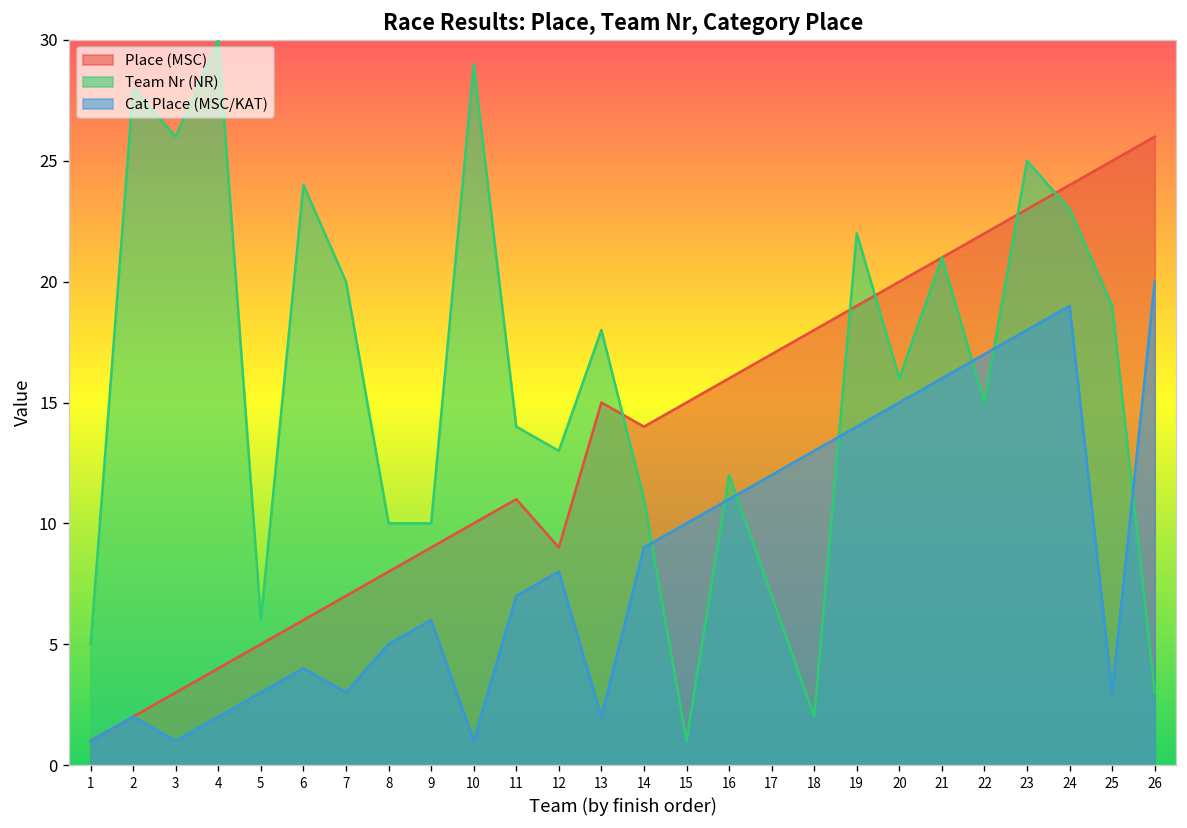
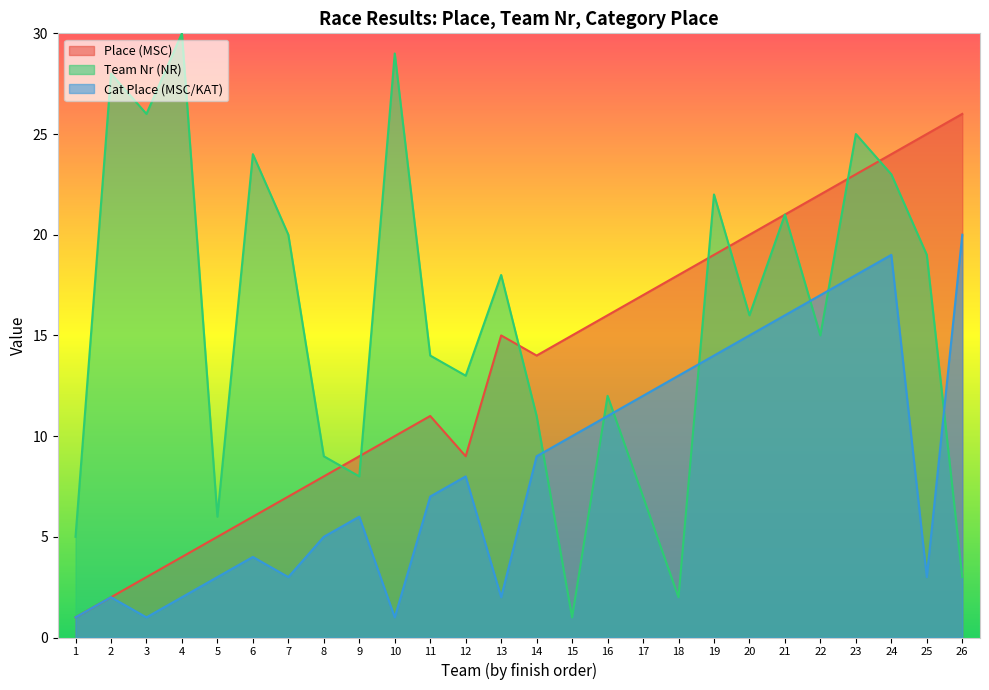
  {
    "Place (MSC)": {
      "3": 3,
      "4": 4,
      "5": 5,
      "6": 6,
      "7": 7,
      "8": 8,
      "9": 9,
      "10": 10,
      "11": 11,
      "12": 9,
      "13": 15,
      "14": 14,
      "15": 15,
      "16": 16,
      "17": 17,
      "18": 18,
      "19": 19,
      "20": 20,
      "22": 22,
      "23": 23,
      "24": 24,
      "25": 25,
      "26": 26
    },
    "Team Nr (NR)": {
      "1": 5,
      "3": 26,
      "4": 30,
      "5": 6,
      "6": 24,
      "7": 20,
-     "8": 10,
-     "9": 10,
+     "8": 9,
+     "9": 8,
      "10": 29,
      "11": 14,
      "12": 13,
      "13": 18,
      "14": 11,
      "15": 1,
      "16": 12,
      "17": 7,
      "18": 2,
      "19": 22,
      "20": 16,
      "22": 15,
      "23": 25,
      "24": 23,
      "25": 19,
      "26": 3
    },
    "Cat Place (MSC/KAT)": {
      "3": 1,
      "4": 2,
      "5": 3,
      "6": 4,
      "7": 3,
      "8": 5,
      "9": 6,
      "10": 1,
      "11": 7,
      "12": 8,
      "13": 2,
      "14": 9,
      "15": 10,
      "16": 11,
      "17": 12,
      "18": 13,
      "19": 14,
      "20": 15,
      "21": 16,
      "22": 17,
      "23": 18,
      "24": 19,
      "25": 3,
      "26": 20
    }
  }
